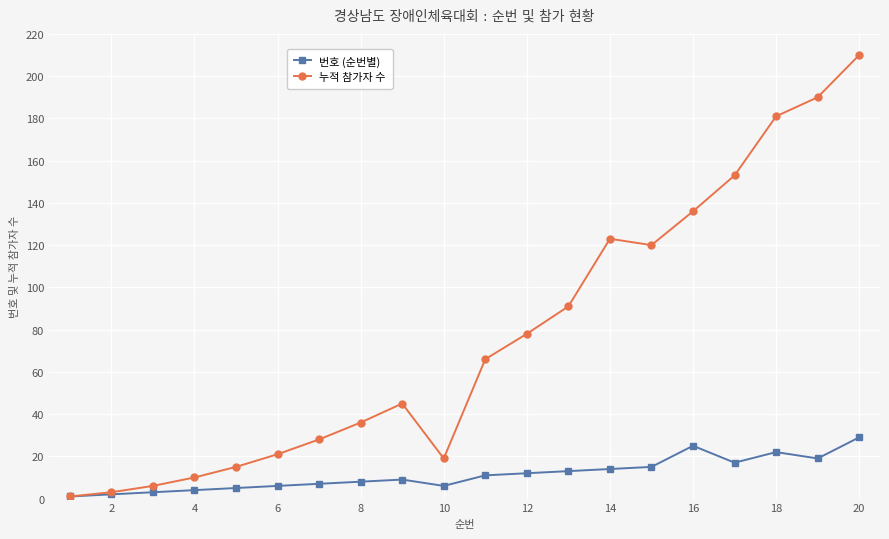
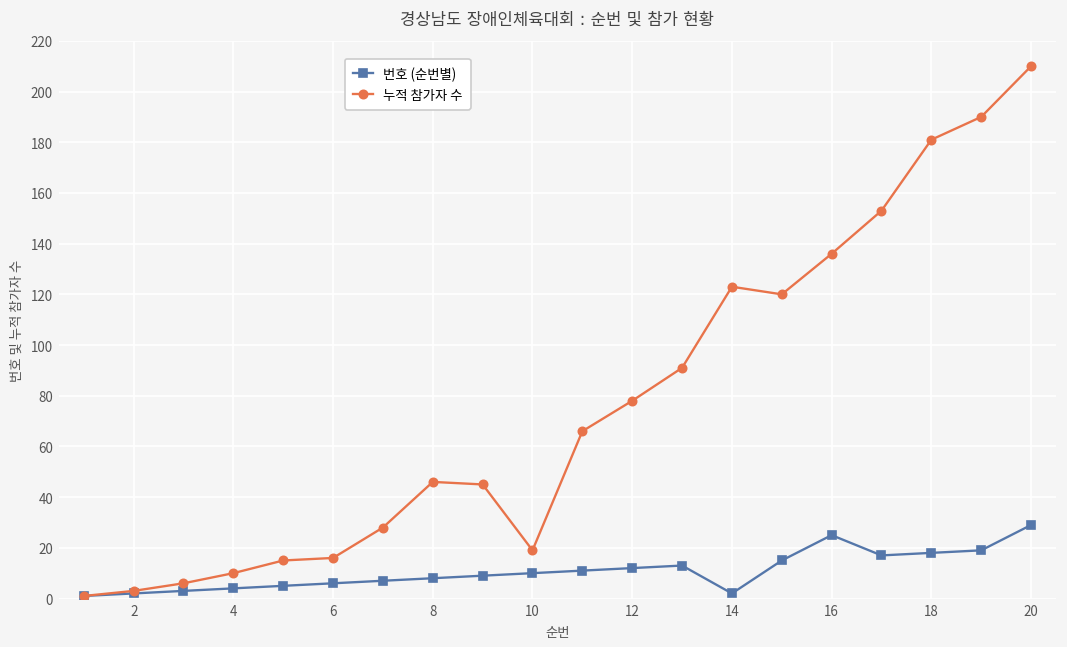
  {
    "번호 (순번별)": {
      "4": 4,
      "6": 6,
      "8": 8,
-     "10": 6,
+     "10": 10,
      "12": 12,
-     "14": 14,
+     "14": 2,
      "16": 25,
-     "18": 22,
+     "18": 18,
      "20": 29
    },
    "누적 참가자 수": {
      "4": 10,
-     "6": 21,
-     "8": 36,
+     "6": 16,
+     "8": 46,
      "10": 19,
      "12": 78,
      "14": 123,
      "16": 136,
      "18": 181,
      "20": 210
    }
  }
